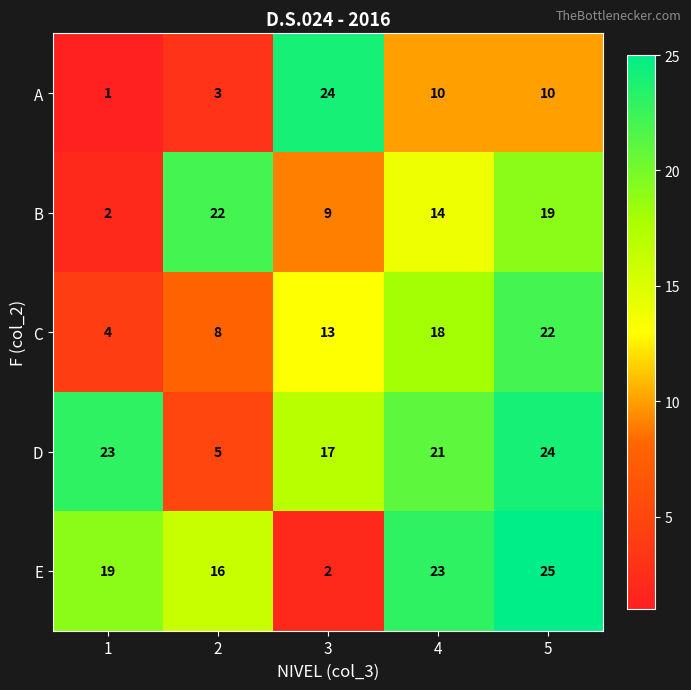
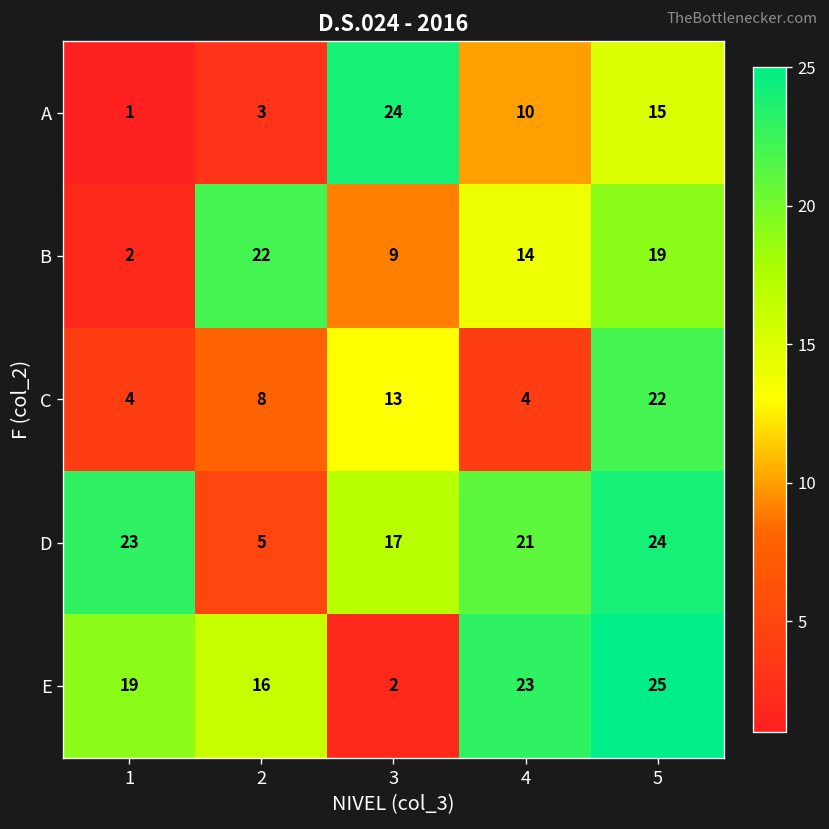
  {
    "A": {
      "1": 1,
      "2": 3,
      "3": 24,
      "4": 10,
-     "5": 10
+     "5": 15
    },
    "B": {
      "1": 2,
      "2": 22,
      "3": 9,
      "4": 14,
      "5": 19
    },
    "C": {
      "1": 4,
      "2": 8,
      "3": 13,
-     "4": 18,
+     "4": 4,
      "5": 22
    },
    "D": {
      "1": 23,
      "2": 5,
      "3": 17,
      "4": 21,
      "5": 24
    },
    "E": {
      "1": 19,
      "2": 16,
      "3": 2,
      "4": 23,
      "5": 25
    }
  }
